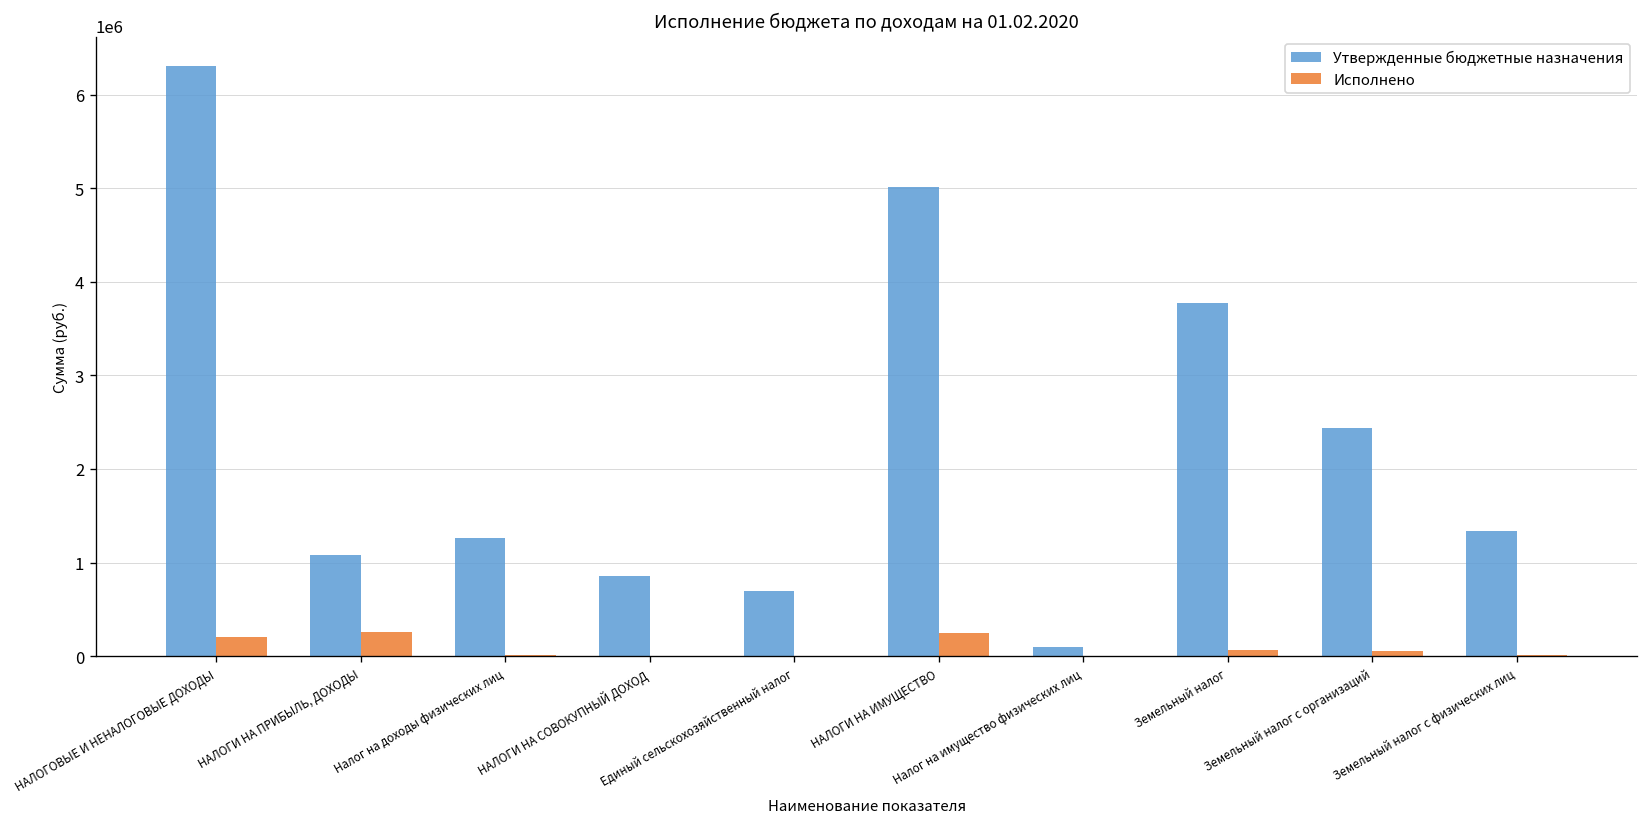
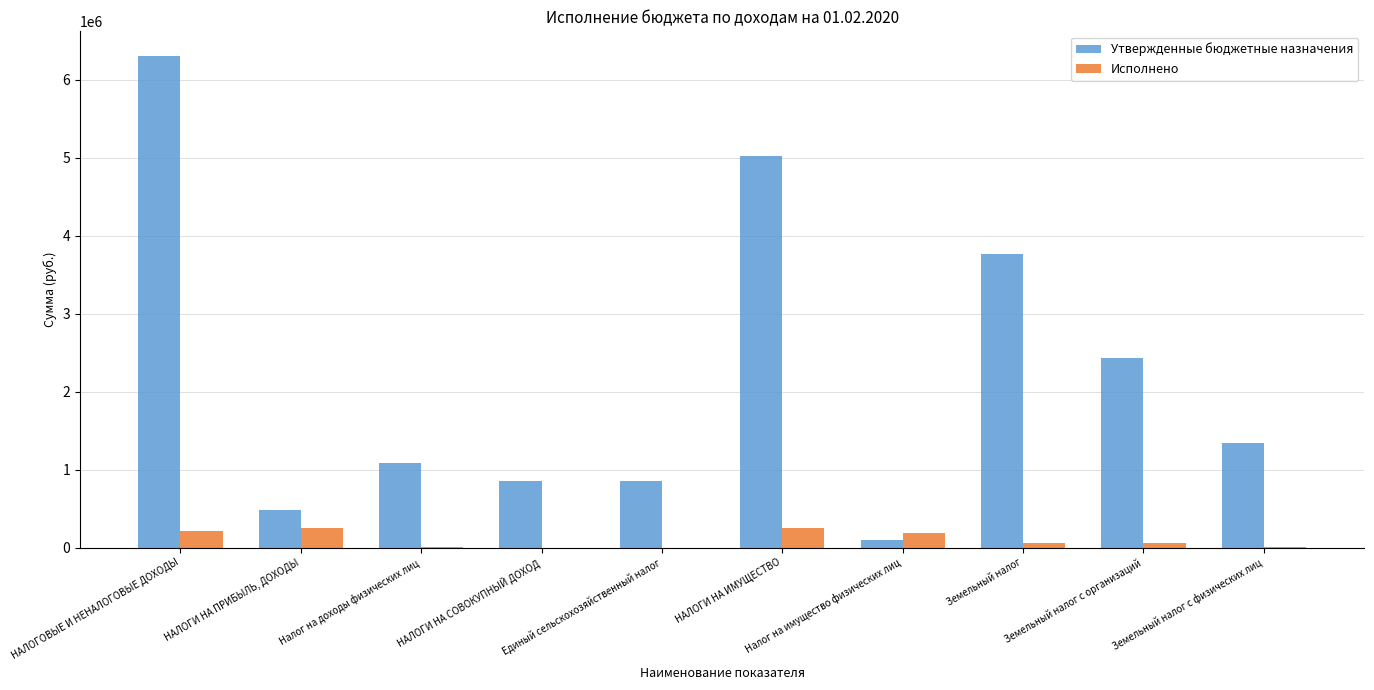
  {
    "Утвержденные бюджетные назначения": {
      "НАЛОГОВЫЕ И НЕНАЛОГОВЫЕ ДОХОДЫ": 6300000,
-     "НАЛОГИ НА ПРИБЫЛЬ, ДОХОДЫ": 1100000,
-     "Налог на доходы физических лиц": 1300000,
+     "НАЛОГИ НА ПРИБЫЛЬ, ДОХОДЫ": 500000,
+     "Налог на доходы физических лиц": 1100000,
      "НАЛОГИ НА СОВОКУПНЫЙ ДОХОД": 900000,
-     "Единый сельскохозяйственный налог": 700000,
+     "Единый сельскохозяйственный налог": 900000,
      "НАЛОГИ НА ИМУЩЕСТВО": 5000000,
      "Налог на имущество физических лиц": 100000,
      "Земельный налог": 3800000,
      "Земельный налог с организаций": 2400000,
      "Земельный налог с физических лиц": 1300000
    },
    "Исполнено": {
      "НАЛОГОВЫЕ И НЕНАЛОГОВЫЕ ДОХОДЫ": 200000,
      "НАЛОГИ НА ПРИБЫЛЬ, ДОХОДЫ": 300000,
      "НАЛОГИ НА СОВОКУПНЫЙ ДОХОД": 0,
      "Единый сельскохозяйственный налог": 0,
      "НАЛОГИ НА ИМУЩЕСТВО": 200000,
-     "Налог на имущество физических лиц": 0,
+     "Налог на имущество физических лиц": 200000,
      "Земельный налог": 100000,
      "Земельный налог с организаций": 100000
    }
  }
